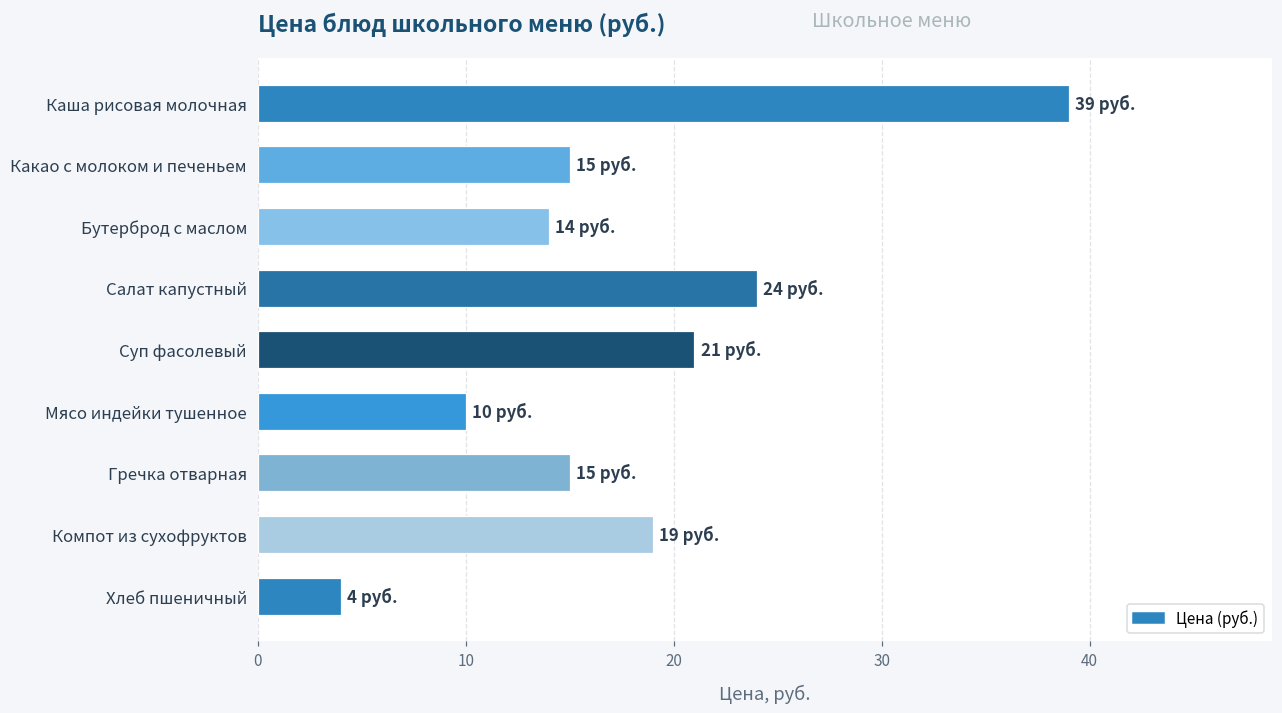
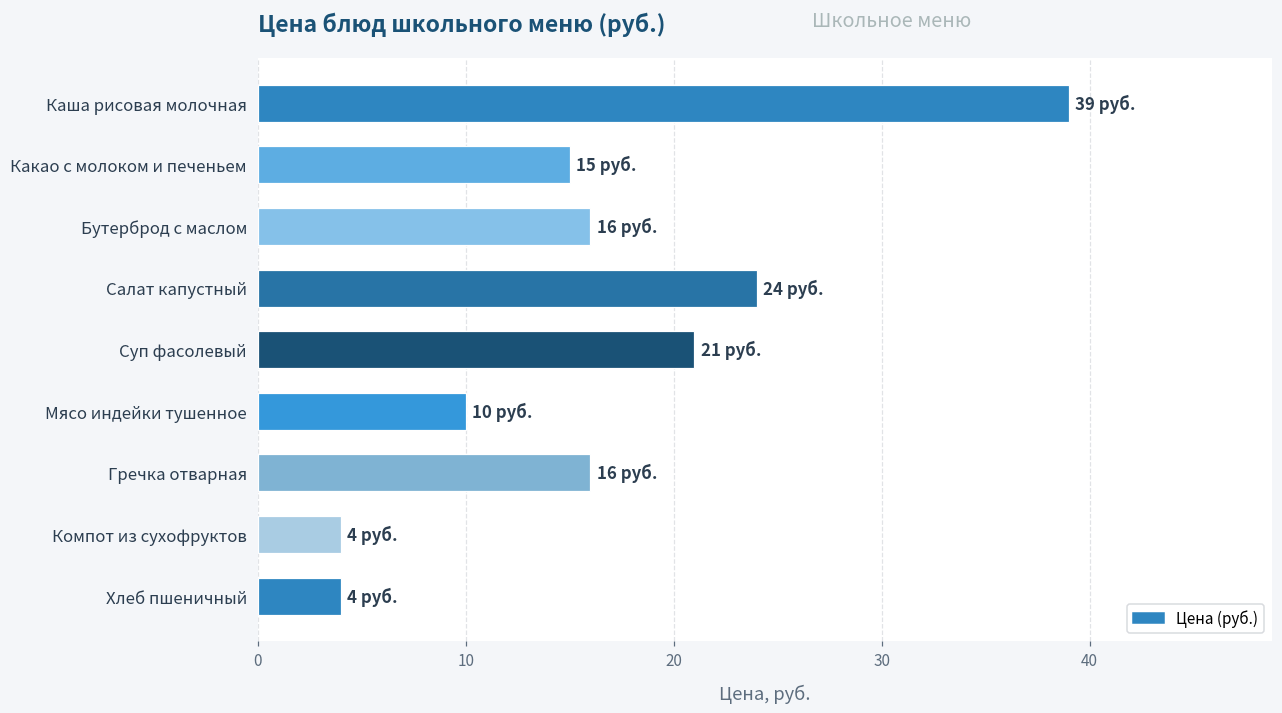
  {
    "Каша рисовая молочная": 39,
    "Какао с молоком и печеньем": 15,
-   "Бутерброд с маслом": 14,
+   "Бутерброд с маслом": 16,
    "Салат капустный": 24,
    "Суп фасолевый": 21,
    "Мясо индейки тушенное": 10,
-   "Гречка отварная": 15,
-   "Компот из сухофруктов": 19,
+   "Гречка отварная": 16,
+   "Компот из сухофруктов": 4,
    "Хлеб пшеничный": 4
  }
